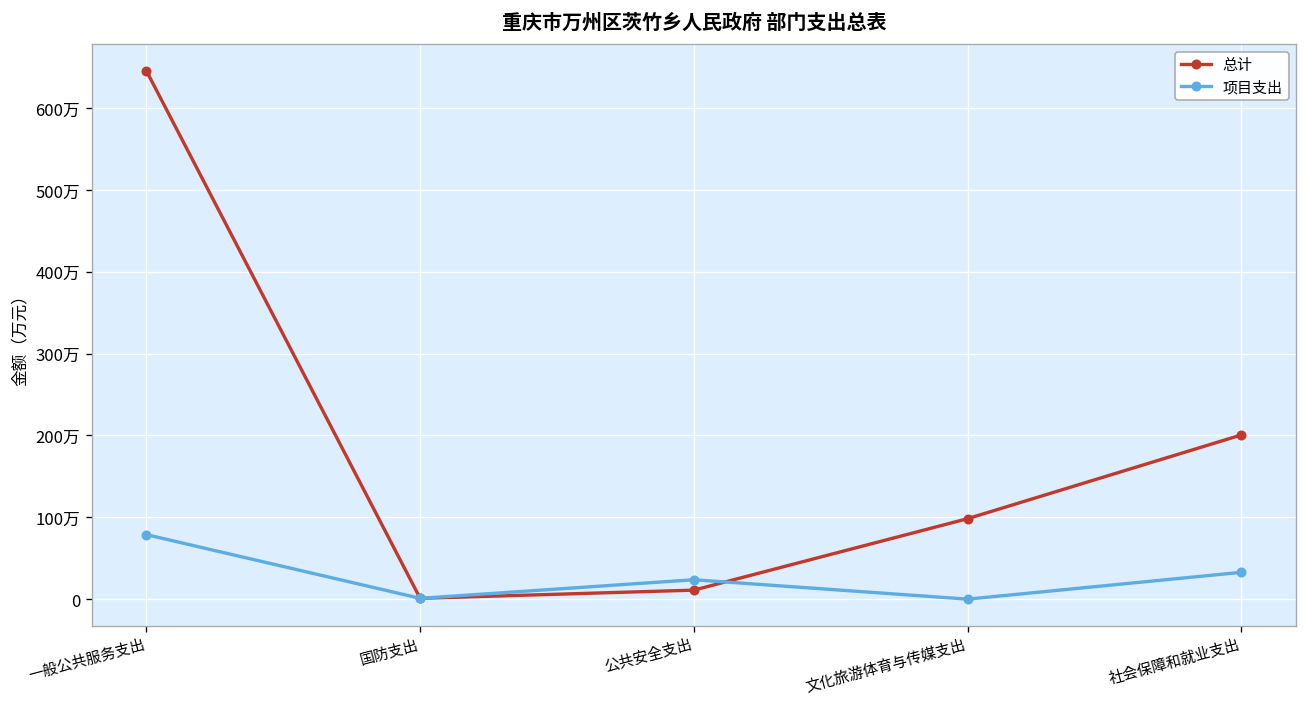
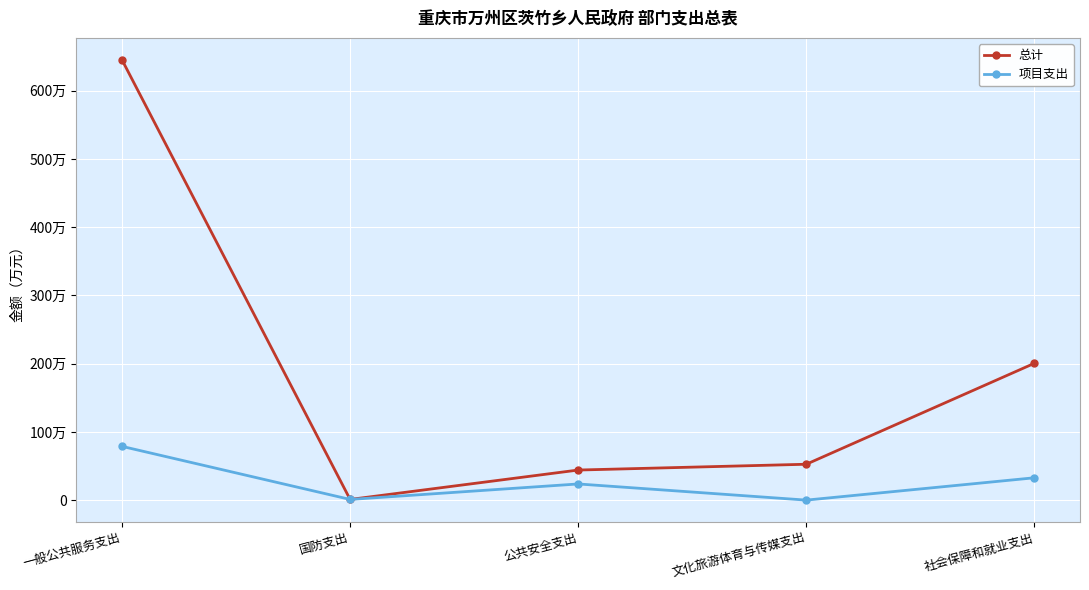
  {
    "总计": {
      "一般公共服务支出": "650万",
-     "公共安全支出": "10万",
-     "文化旅游体育与传媒支出": "100万",
+     "公共安全支出": "40万",
+     "文化旅游体育与传媒支出": "50万",
      "社会保障和就业支出": "200万"
    },
    "项目支出": {
      "一般公共服务支出": "80万",
      "公共安全支出": "20万",
      "文化旅游体育与传媒支出": "0万",
      "社会保障和就业支出": "30万"
    }
  }
